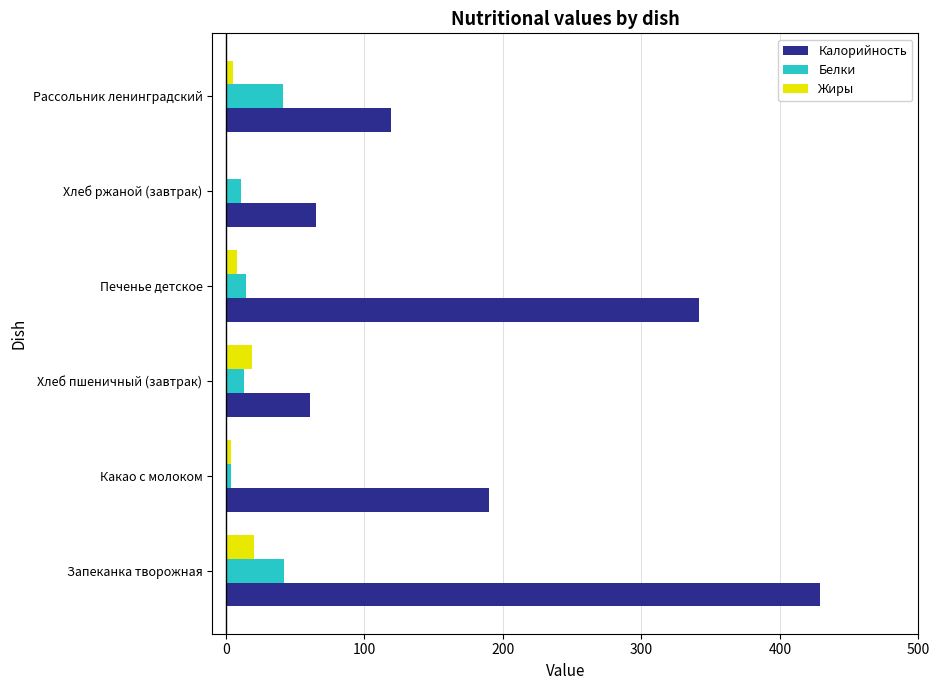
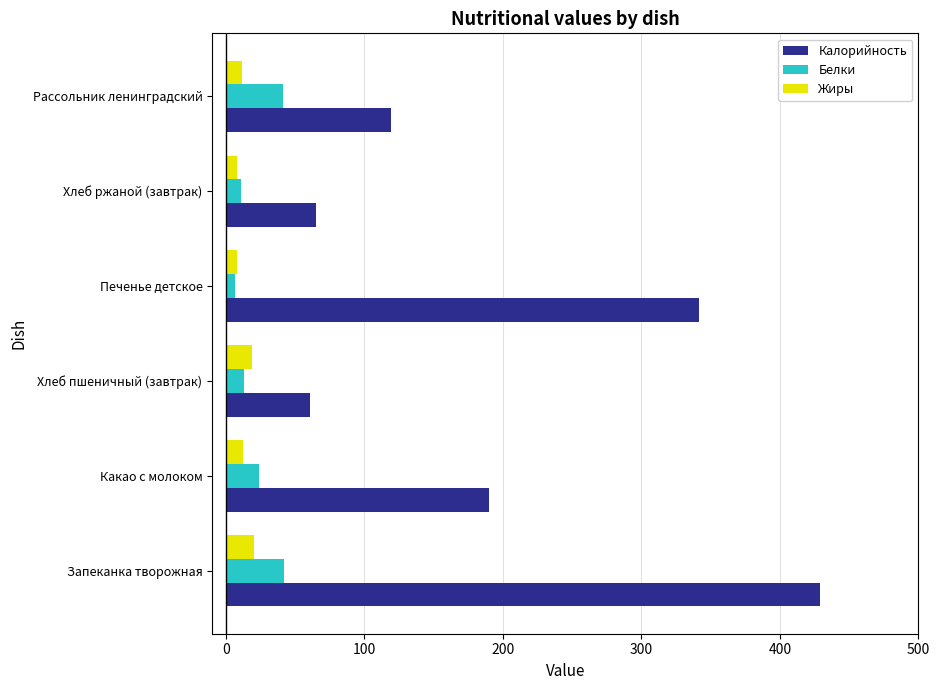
  {
    "Калорийность": {
      "Рассольник ленинградский": 119,
      "Хлеб ржаной (завтрак)": 65,
      "Печенье детское": 342,
      "Хлеб пшеничный (завтрак)": 61,
      "Какао с молоком": 190,
      "Запеканка творожная": 429
    },
    "Белки": {
      "Рассольник ленинградский": 41,
      "Хлеб ржаной (завтрак)": 11,
-     "Печенье детское": 15,
+     "Печенье детское": 6,
      "Хлеб пшеничный (завтрак)": 13,
-     "Какао с молоком": 4,
+     "Какао с молоком": 24,
      "Запеканка творожная": 42
    },
    "Жиры": {
-     "Рассольник ленинградский": 5,
-     "Хлеб ржаной (завтрак)": 1,
+     "Рассольник ленинградский": 12,
+     "Хлеб ржаной (завтрак)": 8,
      "Печенье детское": 8,
      "Хлеб пшеничный (завтрак)": 19,
-     "Какао с молоком": 4,
+     "Какао с молоком": 13,
      "Запеканка творожная": 20
    }
  }
